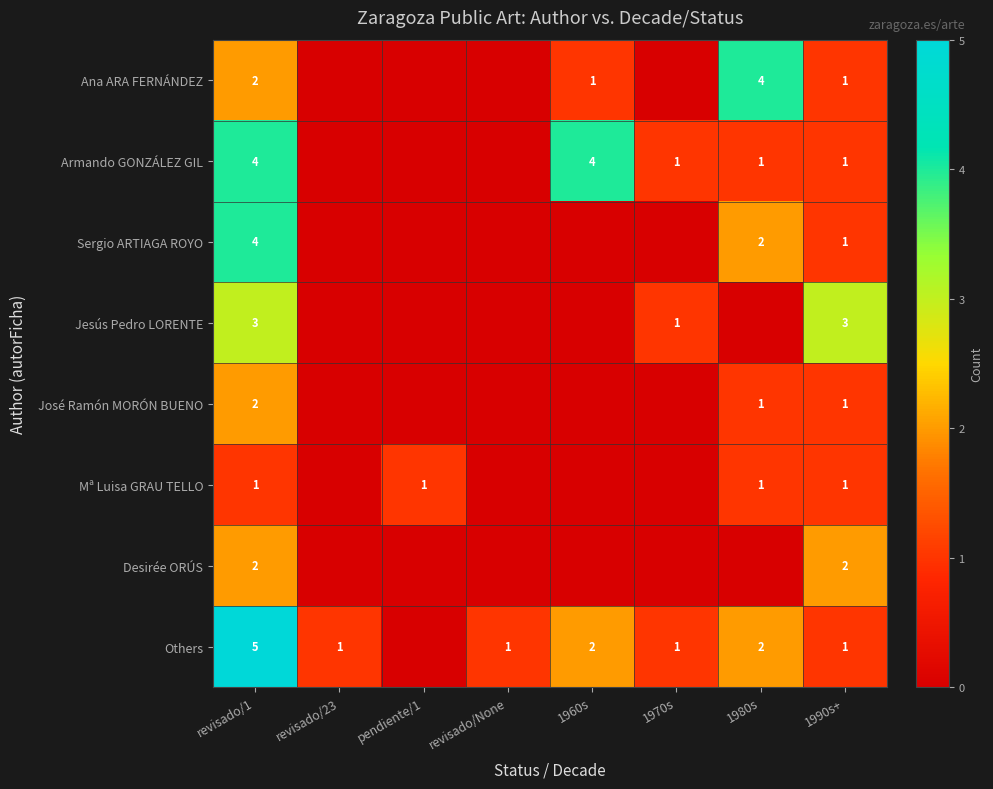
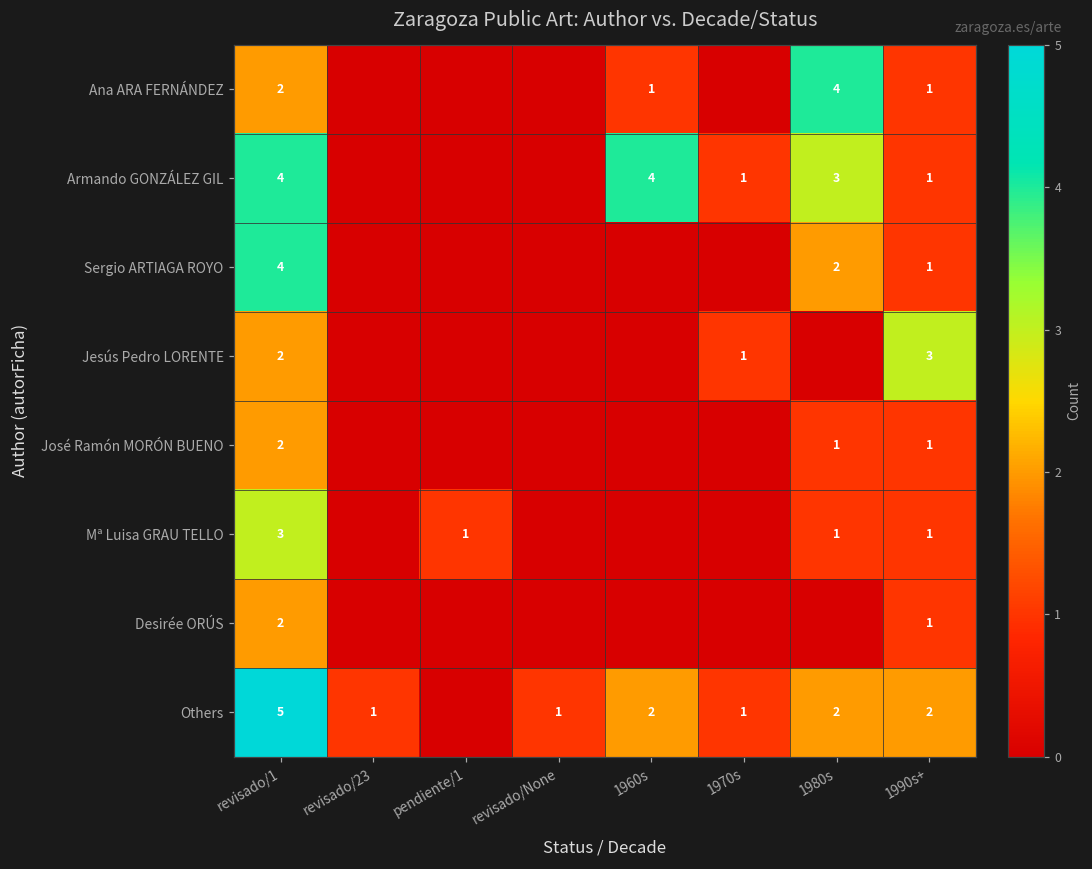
  {
    "Ana ARA FERNÁNDEZ": {
      "revisado/1": 2,
      "1960s": 1,
      "1980s": 4,
      "1990s+": 1
    },
    "Armando GONZÁLEZ GIL": {
      "revisado/1": 4,
      "1960s": 4,
      "1970s": 1,
-     "1980s": 1,
+     "1980s": 3,
      "1990s+": 1
    },
    "Sergio ARTIAGA ROYO": {
      "revisado/1": 4,
      "1980s": 2,
      "1990s+": 1
    },
    "Jesús Pedro LORENTE": {
-     "revisado/1": 3,
+     "revisado/1": 2,
      "1970s": 1,
      "1990s+": 3
    },
    "José Ramón MORÓN BUENO": {
      "revisado/1": 2,
      "1980s": 1,
      "1990s+": 1
    },
    "Mª Luisa GRAU TELLO": {
-     "revisado/1": 1,
+     "revisado/1": 3,
      "pendiente/1": 1,
      "1980s": 1,
      "1990s+": 1
    },
    "Desirée ORÚS": {
      "revisado/1": 2,
-     "1990s+": 2
+     "1990s+": 1
    },
    "Others": {
      "revisado/1": 5,
      "revisado/23": 1,
      "revisado/None": 1,
      "1960s": 2,
      "1970s": 1,
      "1980s": 2,
-     "1990s+": 1
+     "1990s+": 2
    }
  }
